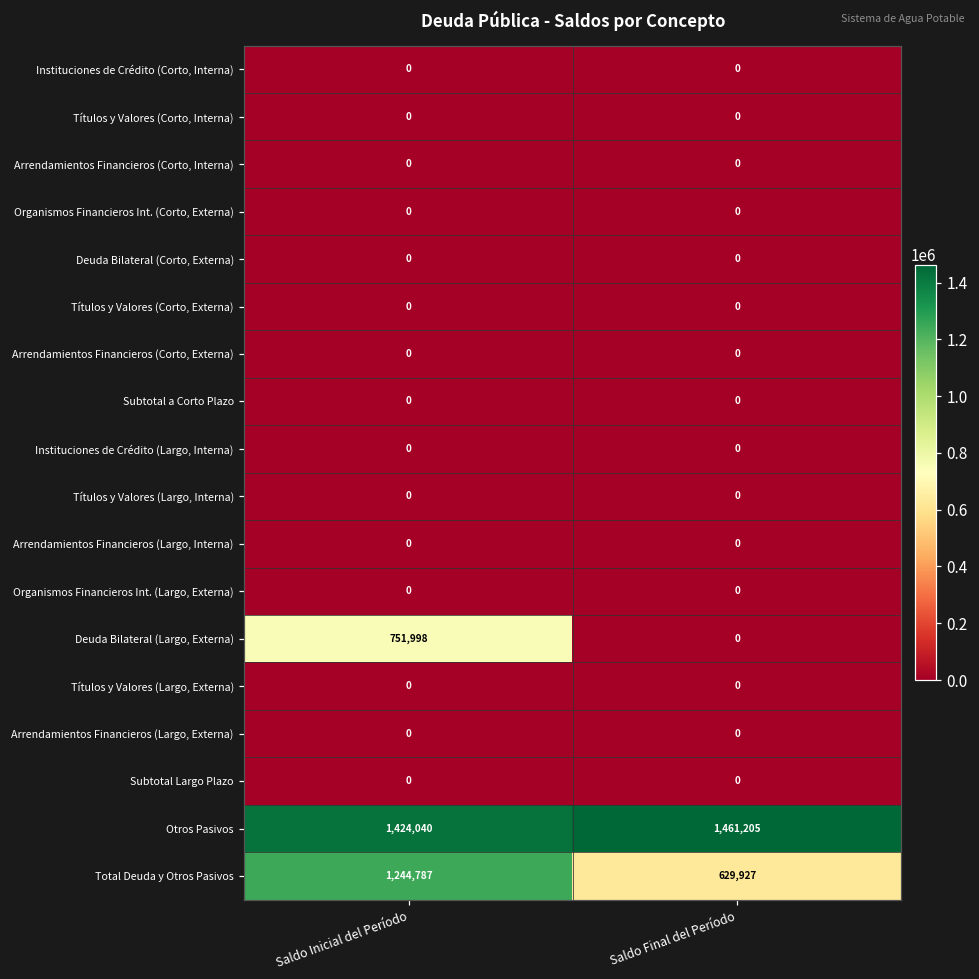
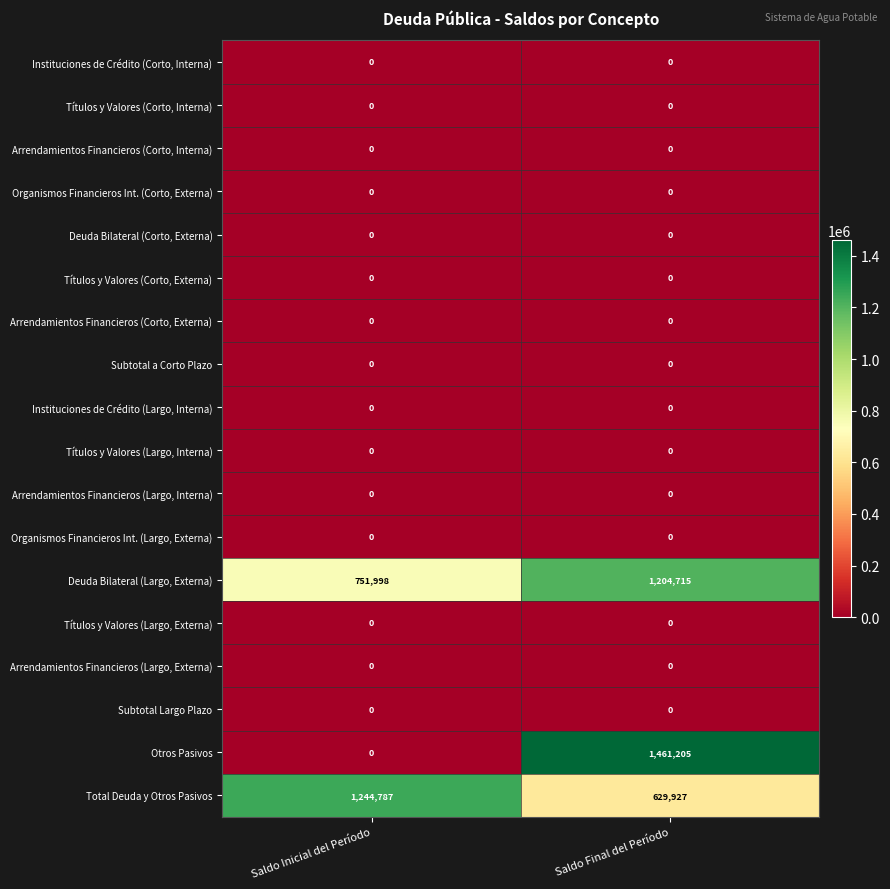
  {
    "Instituciones de Crédito (Corto, Interna)": {
      "Saldo Inicial del Período": "0",
      "Saldo Final del Período": "0"
    },
    "Títulos y Valores (Corto, Interna)": {
      "Saldo Inicial del Período": "0",
      "Saldo Final del Período": "0"
    },
    "Arrendamientos Financieros (Corto, Interna)": {
      "Saldo Inicial del Período": "0",
      "Saldo Final del Período": "0"
    },
    "Organismos Financieros Int. (Corto, Externa)": {
      "Saldo Inicial del Período": "0",
      "Saldo Final del Período": "0"
    },
    "Deuda Bilateral (Corto, Externa)": {
      "Saldo Inicial del Período": "0",
      "Saldo Final del Período": "0"
    },
    "Títulos y Valores (Corto, Externa)": {
      "Saldo Inicial del Período": "0",
      "Saldo Final del Período": "0"
    },
    "Arrendamientos Financieros (Corto, Externa)": {
      "Saldo Inicial del Período": "0",
      "Saldo Final del Período": "0"
    },
    "Subtotal a Corto Plazo": {
      "Saldo Inicial del Período": "0",
      "Saldo Final del Período": "0"
    },
    "Instituciones de Crédito (Largo, Interna)": {
      "Saldo Inicial del Período": "0",
      "Saldo Final del Período": "0"
    },
    "Títulos y Valores (Largo, Interna)": {
      "Saldo Inicial del Período": "0",
      "Saldo Final del Período": "0"
    },
    "Arrendamientos Financieros (Largo, Interna)": {
      "Saldo Inicial del Período": "0",
      "Saldo Final del Período": "0"
    },
    "Organismos Financieros Int. (Largo, Externa)": {
      "Saldo Inicial del Período": "0",
      "Saldo Final del Período": "0"
    },
    "Deuda Bilateral (Largo, Externa)": {
      "Saldo Inicial del Período": "751,998",
-     "Saldo Final del Período": "0"
+     "Saldo Final del Período": "1,204,715"
    },
    "Títulos y Valores (Largo, Externa)": {
      "Saldo Inicial del Período": "0",
      "Saldo Final del Período": "0"
    },
    "Arrendamientos Financieros (Largo, Externa)": {
      "Saldo Inicial del Período": "0",
      "Saldo Final del Período": "0"
    },
    "Subtotal Largo Plazo": {
      "Saldo Inicial del Período": "0",
      "Saldo Final del Período": "0"
    },
    "Otros Pasivos": {
-     "Saldo Inicial del Período": "1,424,040",
+     "Saldo Inicial del Período": "0",
      "Saldo Final del Período": "1,461,205"
    },
    "Total Deuda y Otros Pasivos": {
      "Saldo Inicial del Período": "1,244,787",
      "Saldo Final del Período": "629,927"
    }
  }
